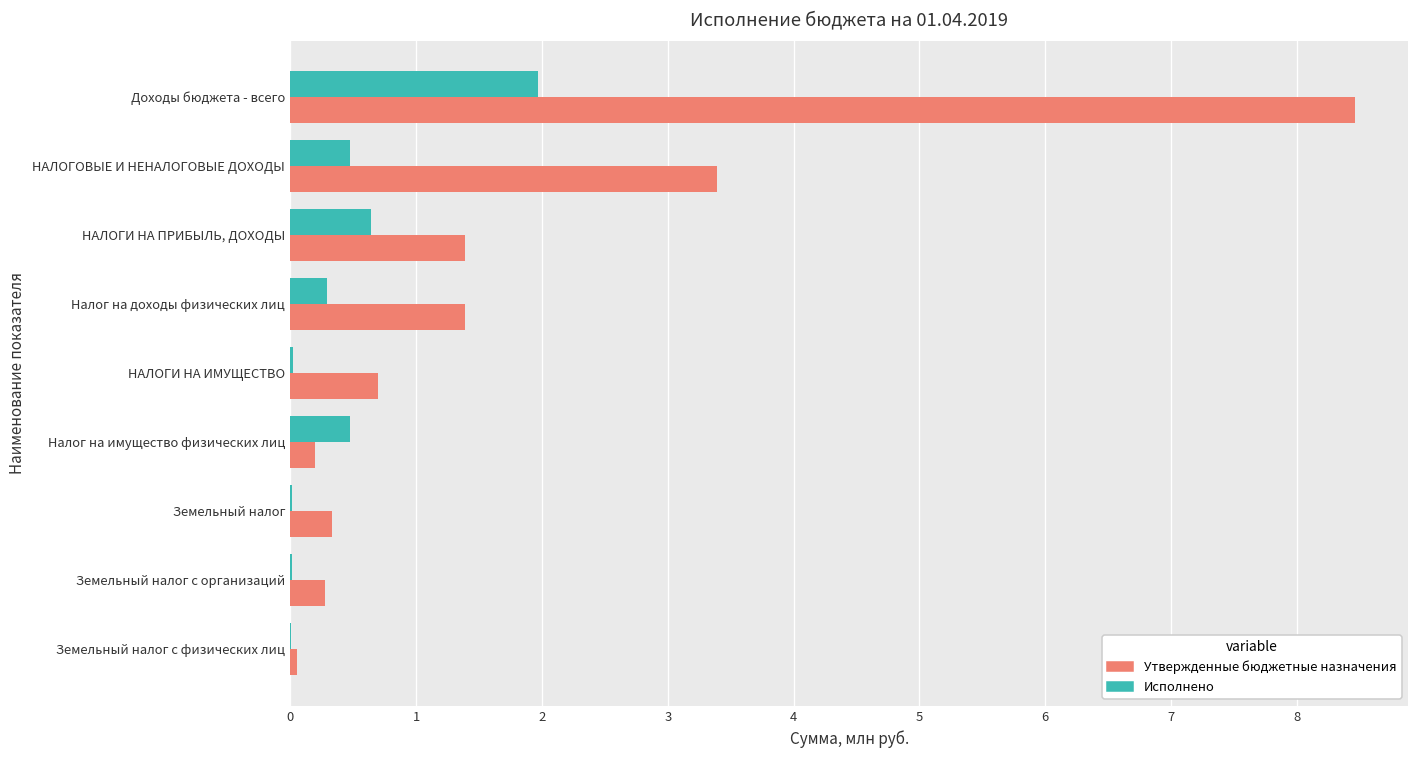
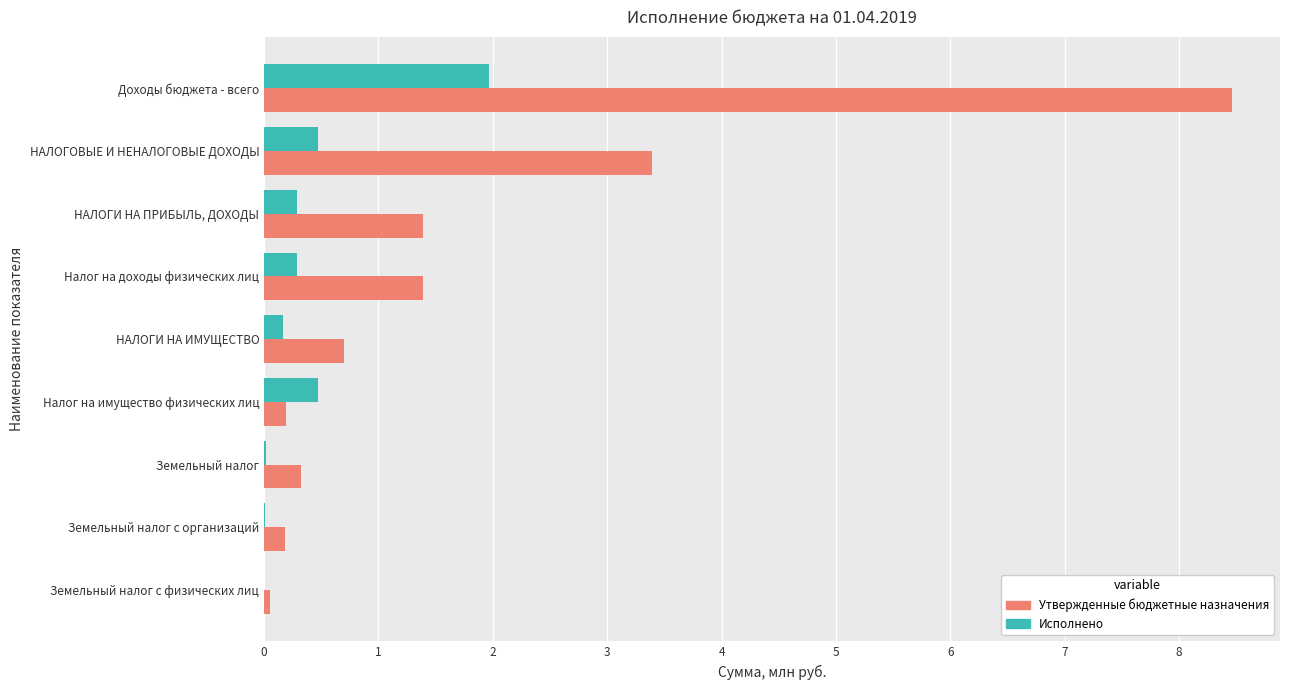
  {
    "Утвержденные бюджетные назначения": {
      "Доходы бюджета - всего": 8.46,
      "НАЛОГОВЫЕ И НЕНАЛОГОВЫЕ ДОХОДЫ": 3.39,
      "НАЛОГИ НА ПРИБЫЛЬ, ДОХОДЫ": 1.39,
      "Налог на доходы физических лиц": 1.39,
      "НАЛОГИ НА ИМУЩЕСТВО": 0.69,
      "Налог на имущество физических лиц": 0.19,
      "Земельный налог": 0.33,
-     "Земельный налог с организаций": 0.27,
+     "Земельный налог с организаций": 0.19,
      "Земельный налог с физических лиц": 0.05
    },
    "Исполнено": {
      "Доходы бюджета - всего": 1.97,
      "НАЛОГОВЫЕ И НЕНАЛОГОВЫЕ ДОХОДЫ": 0.47,
-     "НАЛОГИ НА ПРИБЫЛЬ, ДОХОДЫ": 0.64,
+     "НАЛОГИ НА ПРИБЫЛЬ, ДОХОДЫ": 0.29,
      "Налог на доходы физических лиц": 0.29,
-     "НАЛОГИ НА ИМУЩЕСТВО": 0.02,
+     "НАЛОГИ НА ИМУЩЕСТВО": 0.16,
      "Налог на имущество физических лиц": 0.47
    }
  }
